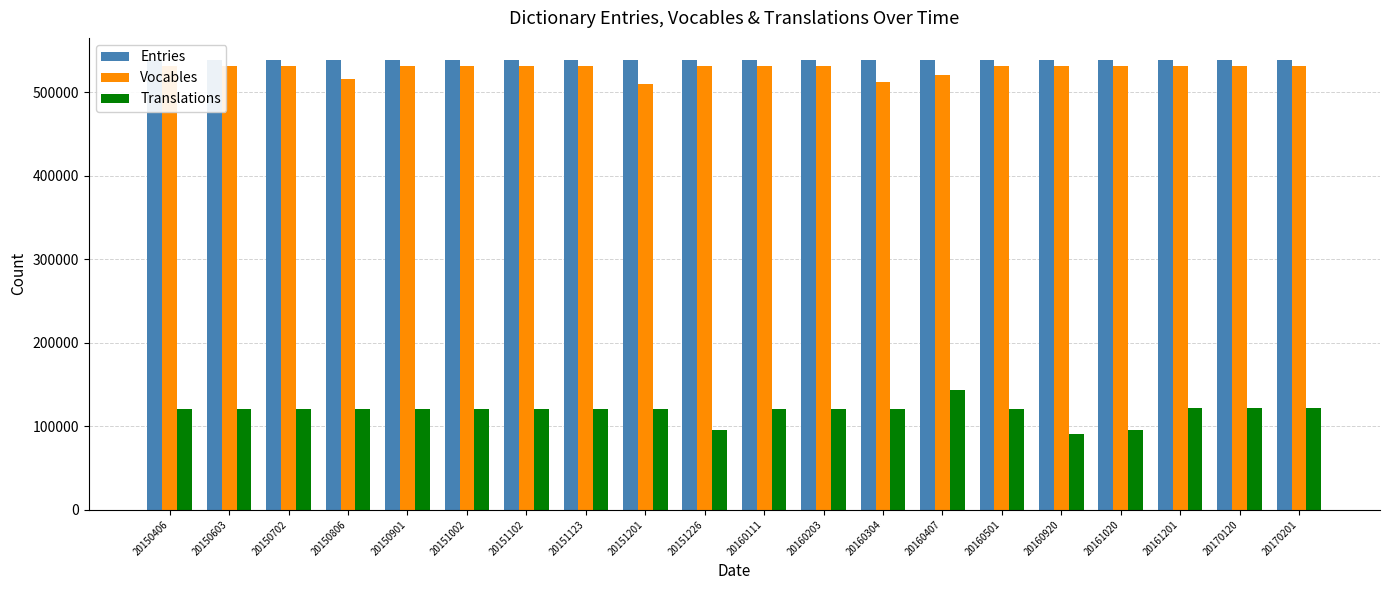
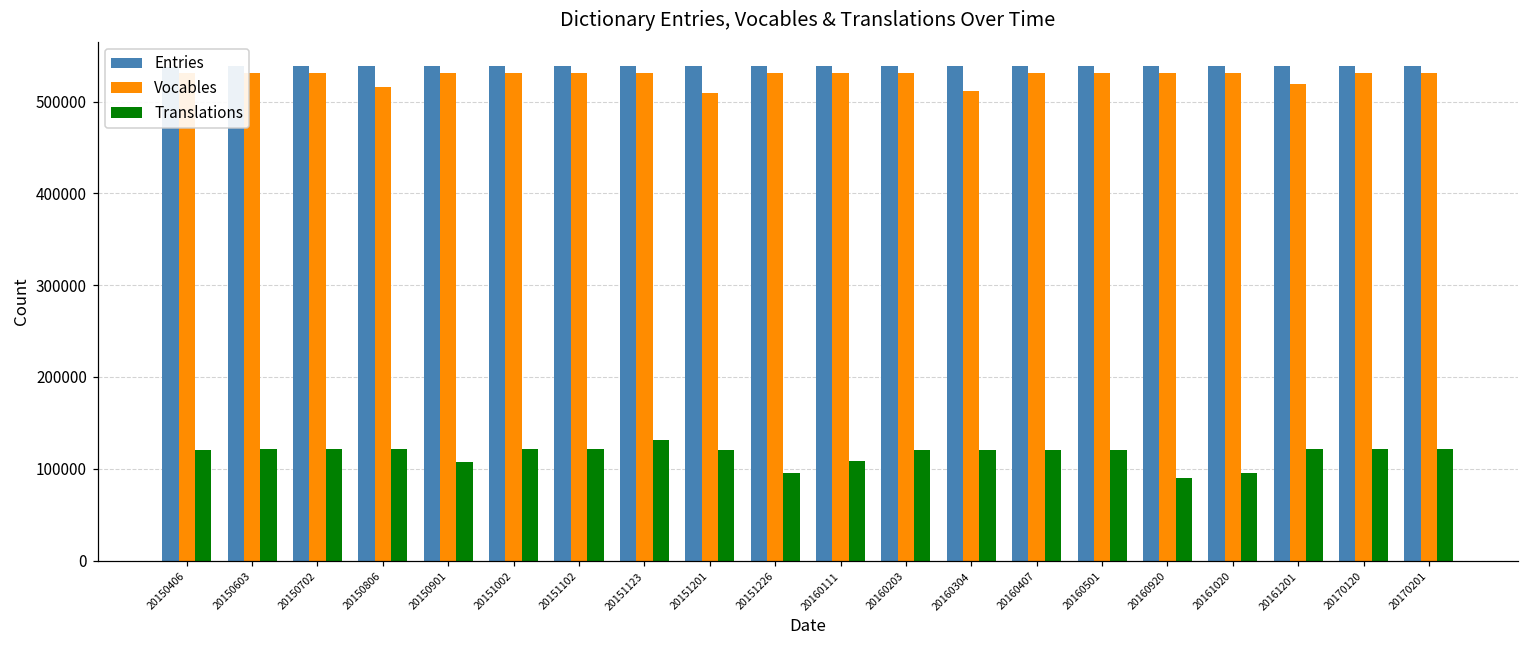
  {
    "Entries": {
      "20150702": 540000,
      "20150806": 540000,
      "20150901": 540000,
      "20151002": 540000,
      "20151102": 540000,
      "20151123": 540000,
      "20151201": 540000,
      "20151226": 540000,
      "20160111": 540000,
      "20160203": 540000,
      "20160304": 540000,
      "20160407": 540000,
      "20160501": 540000,
      "20160920": 540000,
      "20161020": 540000,
      "20161201": 540000,
      "20170120": 540000,
      "20170201": 540000
    },
    "Vocables": {
      "20150603": 530000,
      "20150702": 530000,
      "20150806": 520000,
      "20150901": 530000,
      "20151002": 530000,
      "20151102": 530000,
      "20151123": 530000,
      "20151201": 510000,
      "20151226": 530000,
      "20160111": 530000,
      "20160203": 530000,
      "20160304": 510000,
-     "20160407": 520000,
+     "20160407": 530000,
      "20160501": 530000,
      "20160920": 530000,
      "20161020": 530000,
-     "20161201": 530000,
+     "20161201": 520000,
      "20170120": 530000,
      "20170201": 530000
    },
    "Translations": {
      "20150406": 120000,
      "20150603": 120000,
      "20150702": 120000,
      "20150806": 120000,
-     "20150901": 120000,
+     "20150901": 110000,
      "20151002": 120000,
      "20151102": 120000,
-     "20151123": 120000,
+     "20151123": 130000,
      "20151201": 120000,
      "20151226": 100000,
-     "20160111": 120000,
+     "20160111": 110000,
      "20160203": 120000,
      "20160304": 120000,
-     "20160407": 140000,
+     "20160407": 120000,
      "20160501": 120000,
      "20160920": 90000,
      "20161020": 100000,
      "20161201": 120000,
      "20170120": 120000,
      "20170201": 120000
    }
  }
